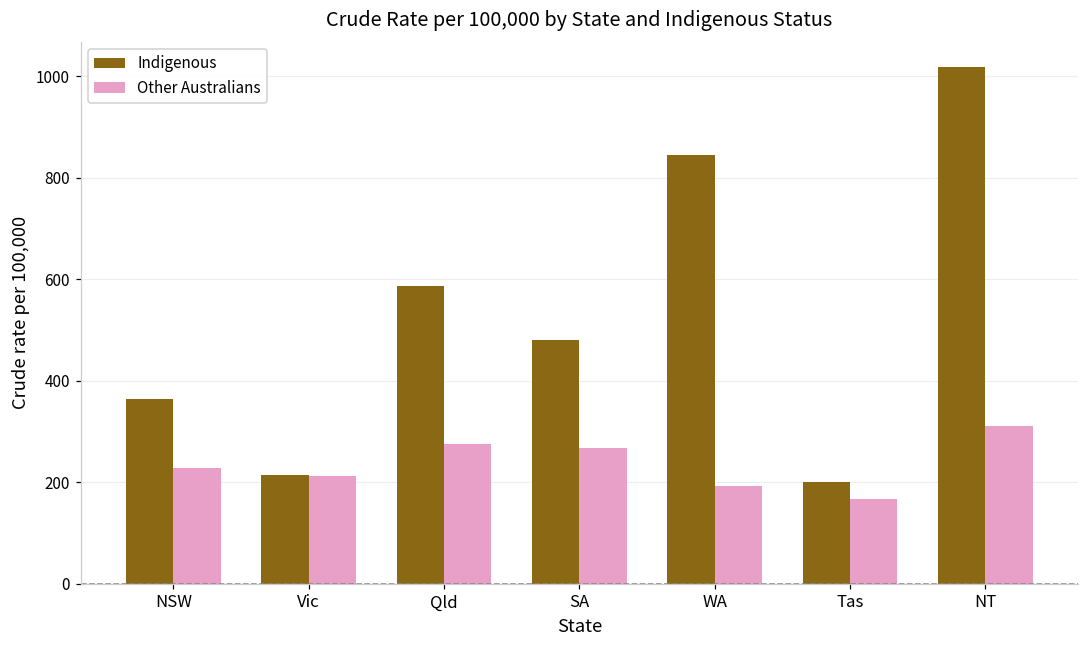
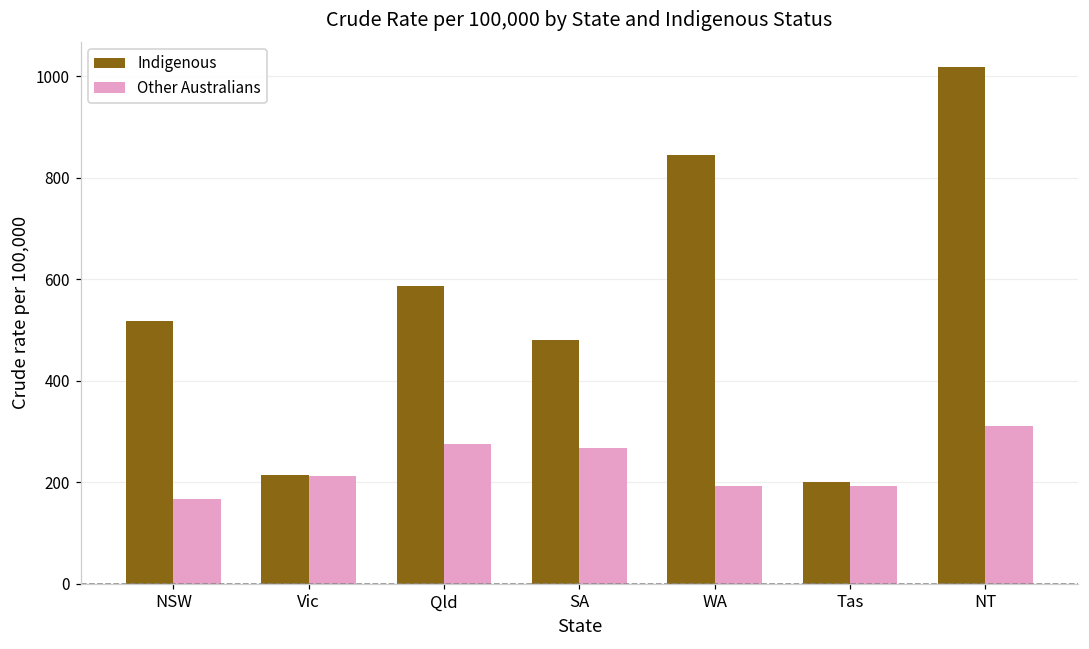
  {
    "Indigenous": {
-     "NSW": 360,
+     "NSW": 520,
      "Vic": 210,
      "Qld": 590,
      "SA": 480,
      "WA": 850,
      "Tas": 200,
      "NT": 1020
    },
    "Other Australians": {
-     "NSW": 230,
+     "NSW": 170,
      "Vic": 210,
      "Qld": 280,
      "SA": 270,
      "WA": 190,
-     "Tas": 170,
+     "Tas": 190,
      "NT": 310
    }
  }
